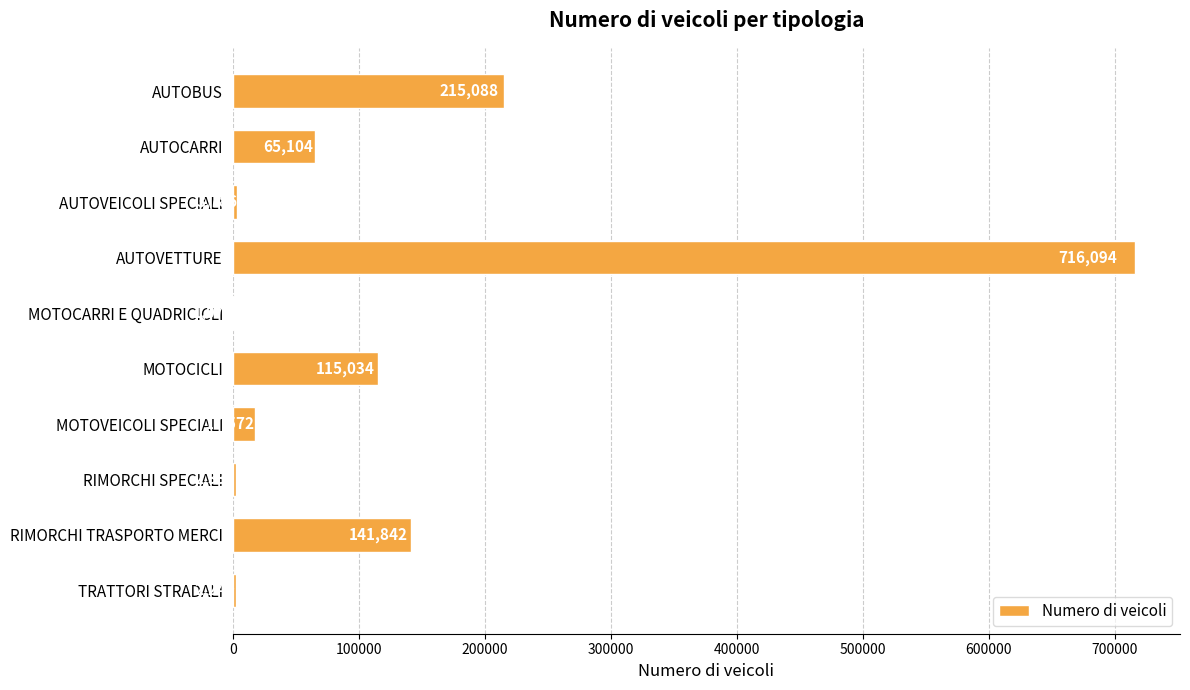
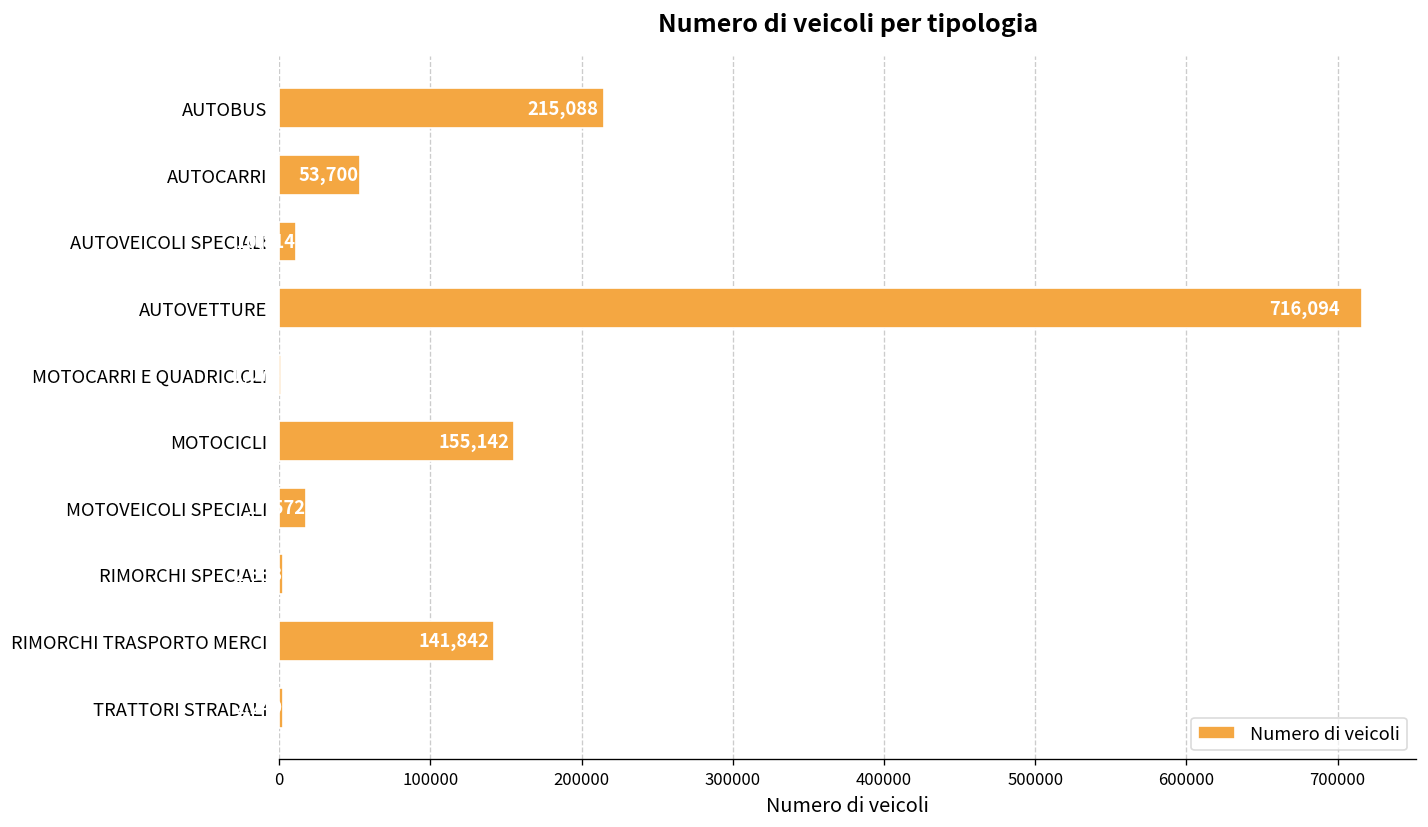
  {
    "AUTOBUS": "215,088",
-   "AUTOCARRI": "65,104",
-   "AUTOVEICOLI SPECIALI": "4000",
+   "AUTOCARRI": "53,700",
+   "AUTOVEICOLI SPECIALI": "11000",
    "AUTOVETTURE": "716,094",
-   "MOTOCICLI": "115,034",
+   "MOTOCICLI": "155,142",
    "RIMORCHI TRASPORTO MERCI": "141,842"
  }
